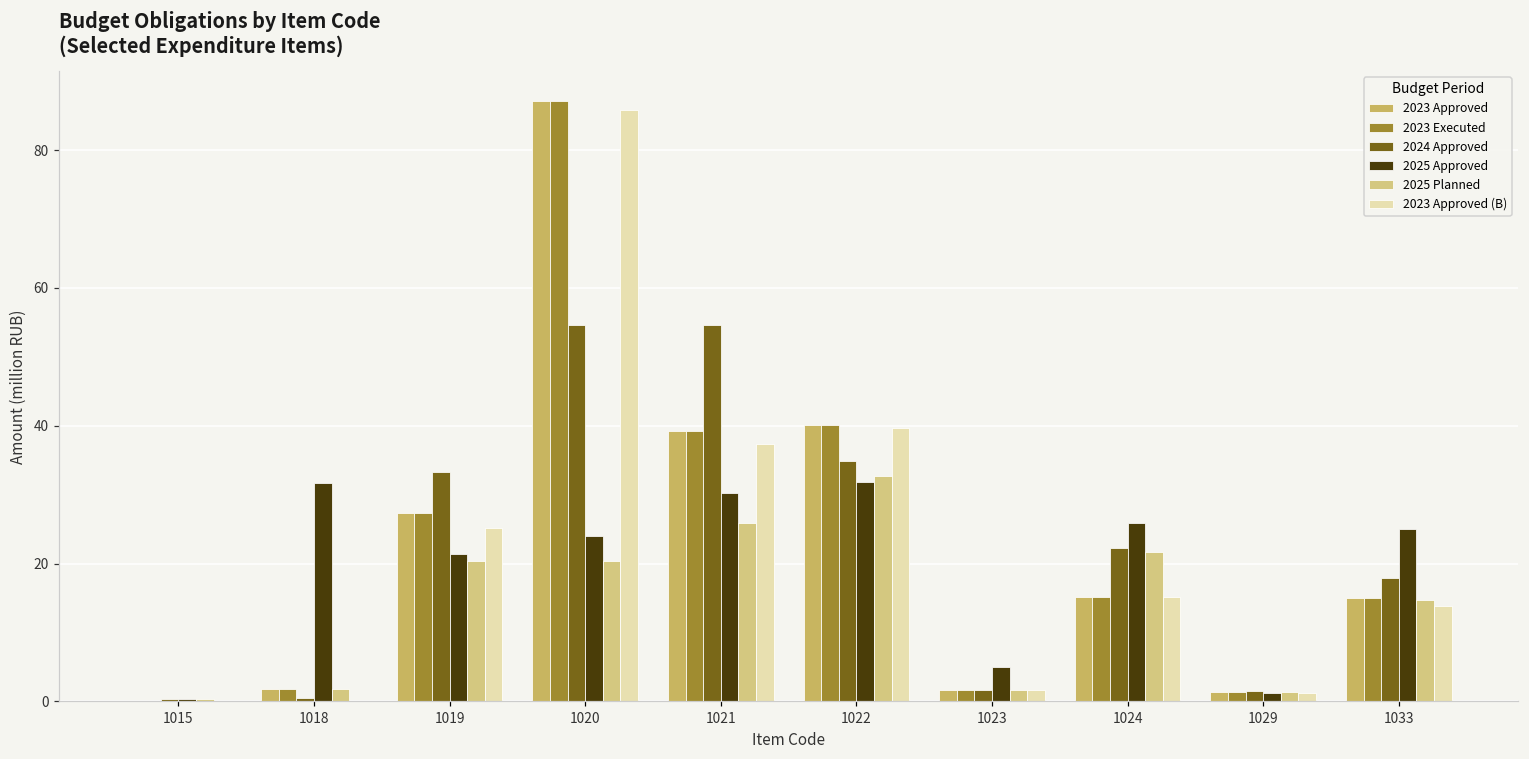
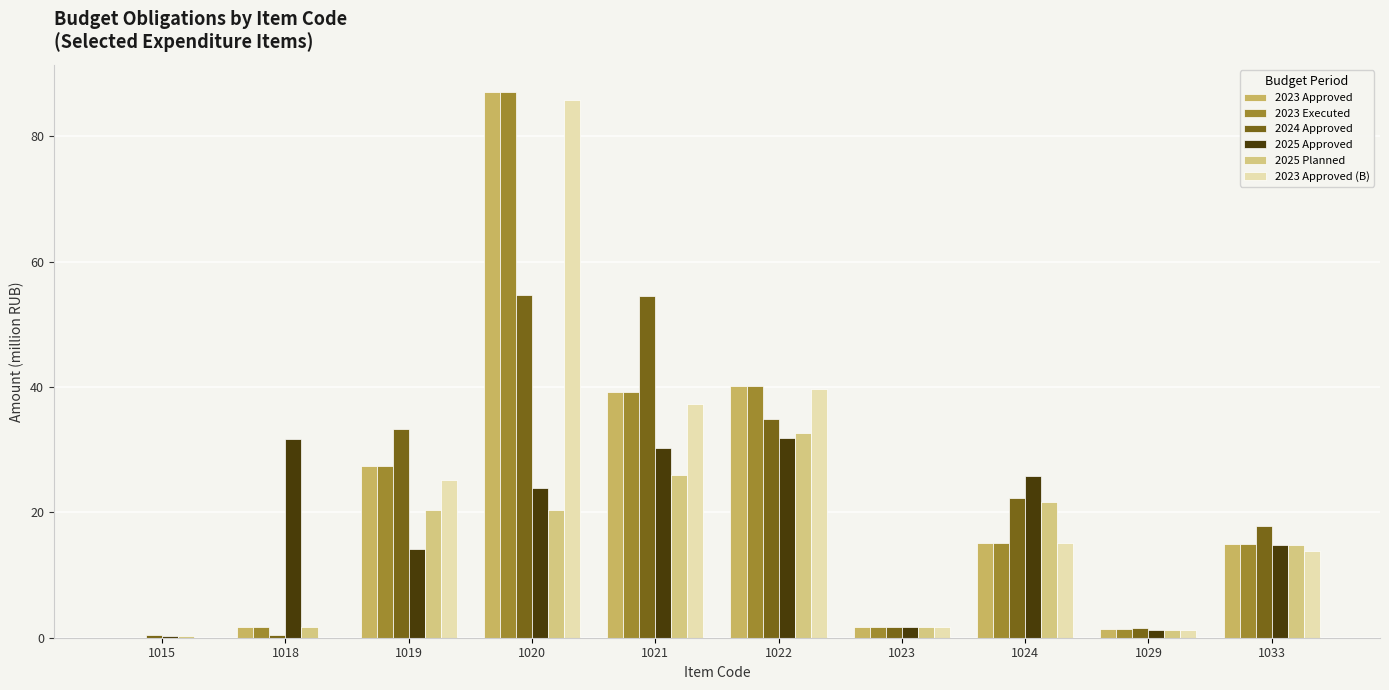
  {
    "2025 Approved": {
      "1018": 32,
-     "1019": 21,
+     "1019": 14,
      "1020": 24,
      "1021": 30,
      "1022": 32,
-     "1023": 5,
+     "1023": 2,
      "1024": 26,
      "1029": 1,
-     "1033": 25
+     "1033": 15
    }
  }
